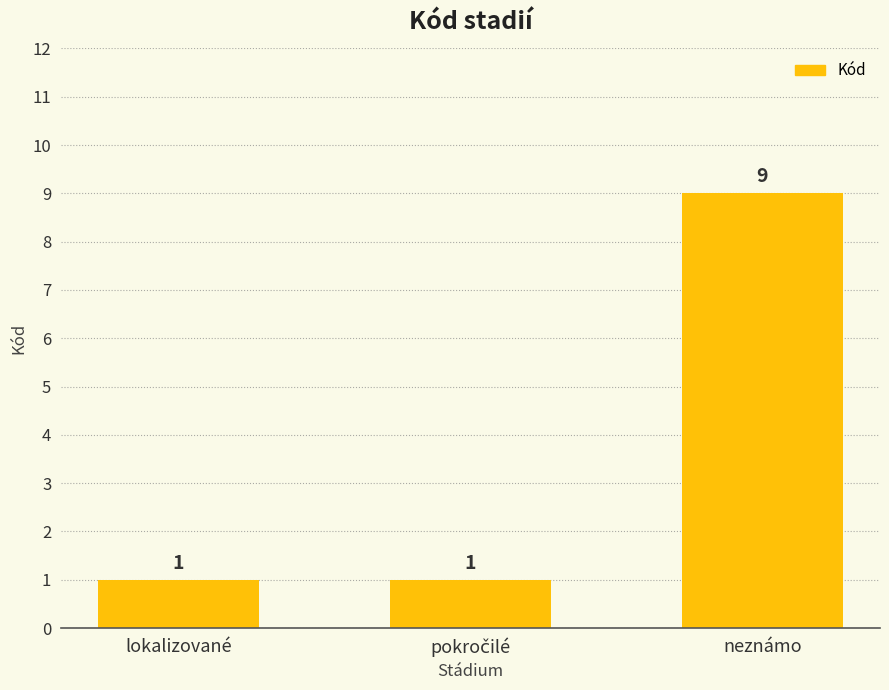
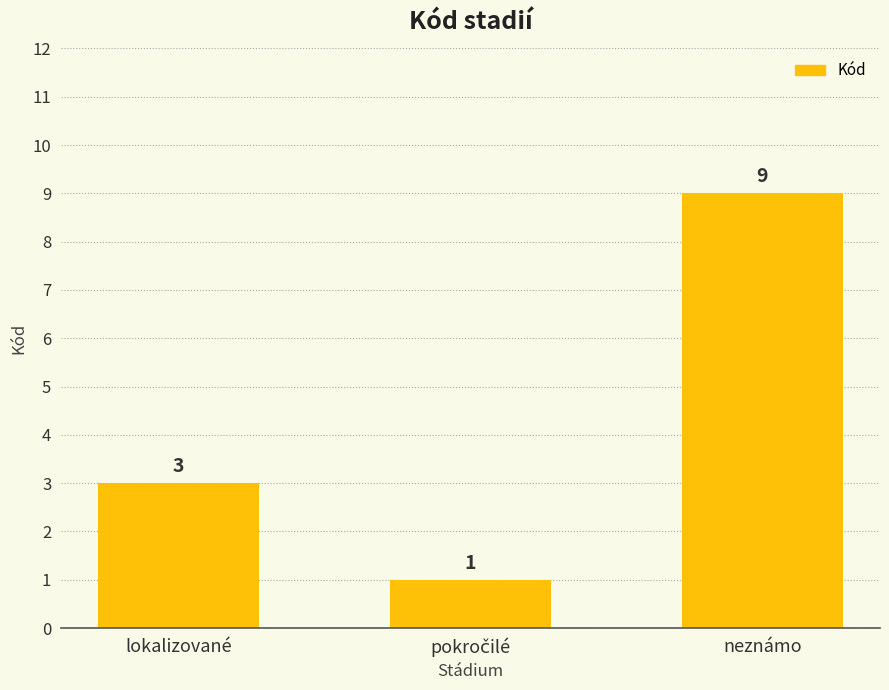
  {
-   "lokalizované": 1,
+   "lokalizované": 3,
    "pokročilé": 1,
    "neznámo": 9
  }
